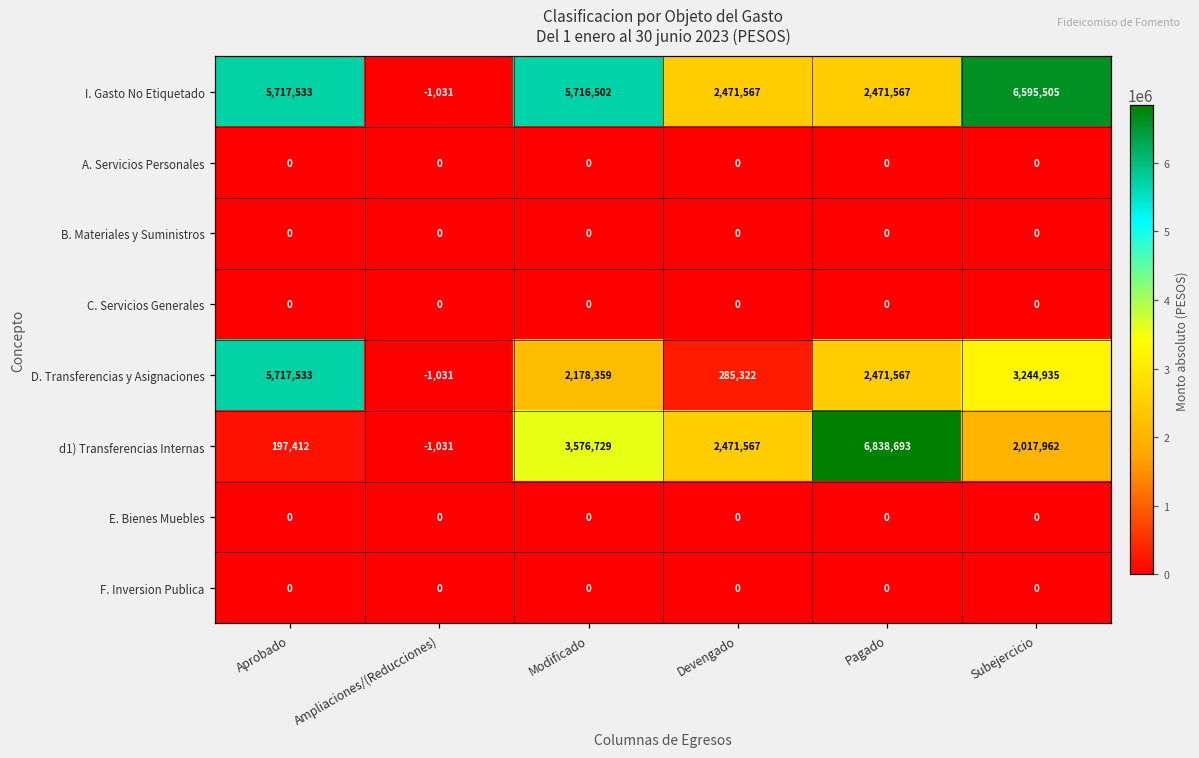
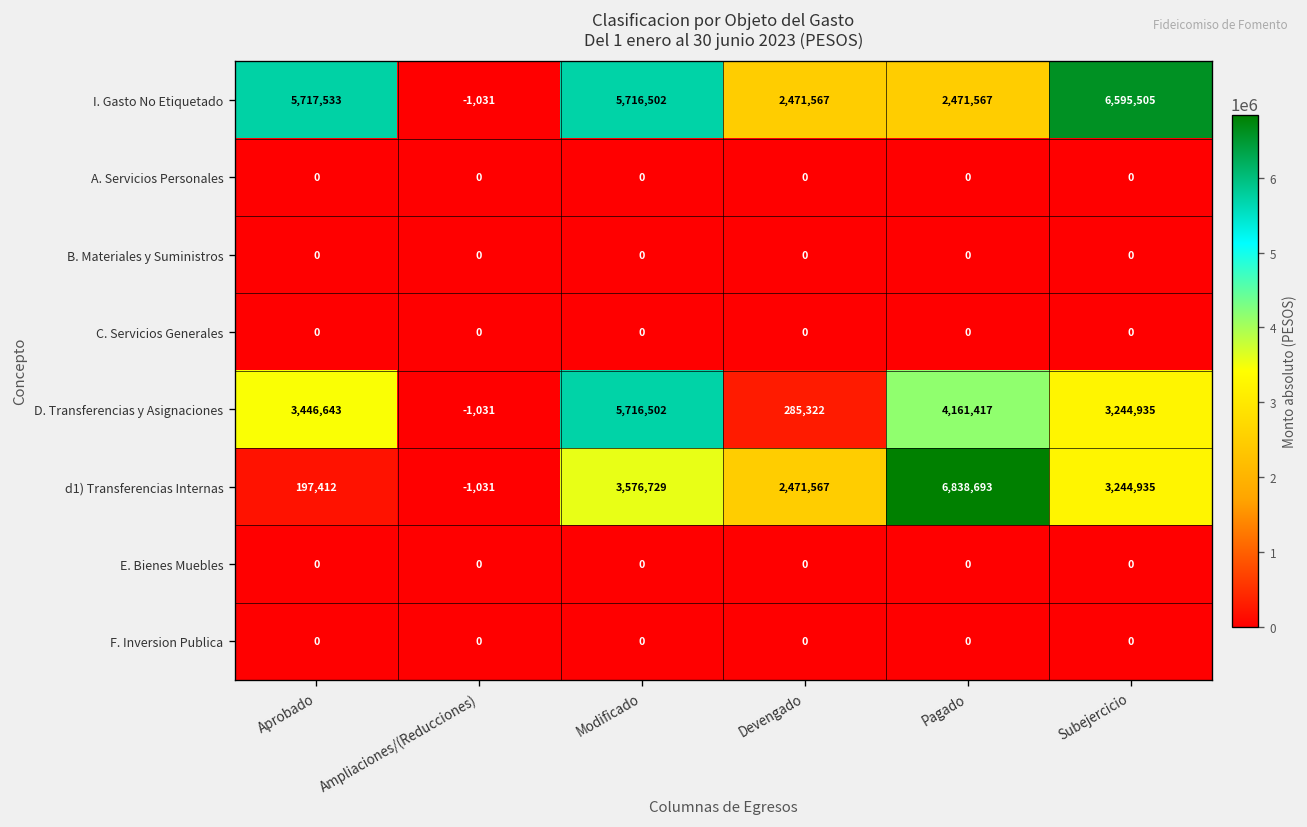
  {
    "I. Gasto No Etiquetado": {
      "Aprobado": "5,717,533",
      "Ampliaciones/(Reducciones)": "-1,031",
      "Modificado": "5,716,502",
      "Devengado": "2,471,567",
      "Pagado": "2,471,567",
      "Subejercicio": "6,595,505"
    },
    "A. Servicios Personales": {
      "Aprobado": "0",
      "Ampliaciones/(Reducciones)": "0",
      "Modificado": "0",
      "Devengado": "0",
      "Pagado": "0",
      "Subejercicio": "0"
    },
    "B. Materiales y Suministros": {
      "Aprobado": "0",
      "Ampliaciones/(Reducciones)": "0",
      "Modificado": "0",
      "Devengado": "0",
      "Pagado": "0",
      "Subejercicio": "0"
    },
    "C. Servicios Generales": {
      "Aprobado": "0",
      "Ampliaciones/(Reducciones)": "0",
      "Modificado": "0",
      "Devengado": "0",
      "Pagado": "0",
      "Subejercicio": "0"
    },
    "D. Transferencias y Asignaciones": {
-     "Aprobado": "5,717,533",
+     "Aprobado": "3,446,643",
      "Ampliaciones/(Reducciones)": "-1,031",
-     "Modificado": "2,178,359",
+     "Modificado": "5,716,502",
      "Devengado": "285,322",
-     "Pagado": "2,471,567",
+     "Pagado": "4,161,417",
      "Subejercicio": "3,244,935"
    },
    "d1) Transferencias Internas": {
      "Aprobado": "197,412",
      "Ampliaciones/(Reducciones)": "-1,031",
      "Modificado": "3,576,729",
      "Devengado": "2,471,567",
      "Pagado": "6,838,693",
-     "Subejercicio": "2,017,962"
+     "Subejercicio": "3,244,935"
    },
    "E. Bienes Muebles": {
      "Aprobado": "0",
      "Ampliaciones/(Reducciones)": "0",
      "Modificado": "0",
      "Devengado": "0",
      "Pagado": "0",
      "Subejercicio": "0"
    },
    "F. Inversion Publica": {
      "Aprobado": "0",
      "Ampliaciones/(Reducciones)": "0",
      "Modificado": "0",
      "Devengado": "0",
      "Pagado": "0",
      "Subejercicio": "0"
    }
  }
